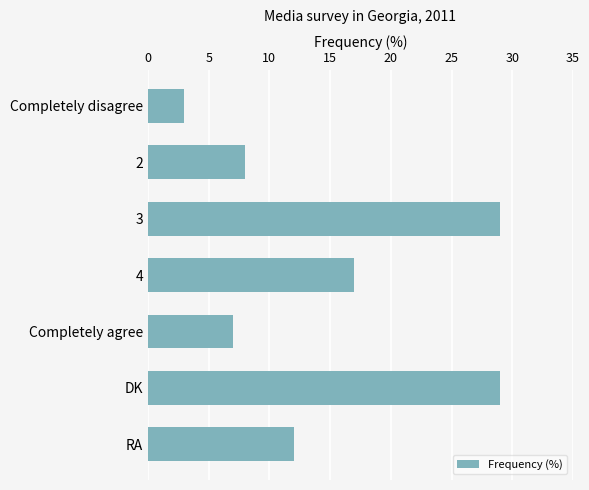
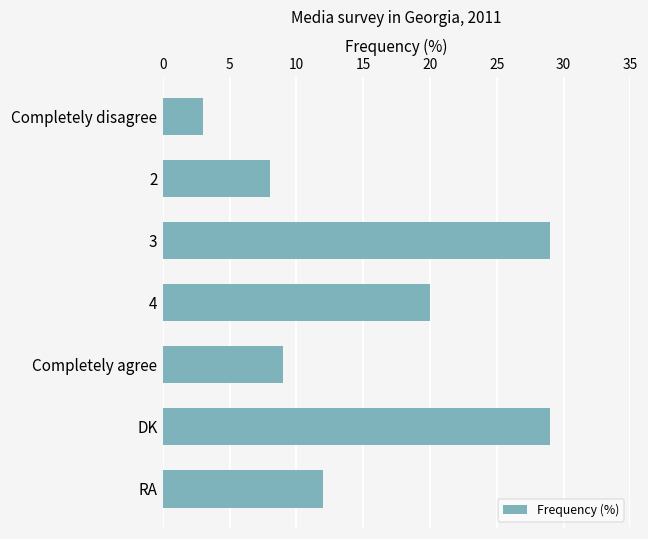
  {
    "Completely disagree": 3,
    "2": 8,
    "3": 29,
-   "4": 17,
-   "Completely agree": 7,
+   "4": 20,
+   "Completely agree": 9,
    "DK": 29,
    "RA": 12
  }
